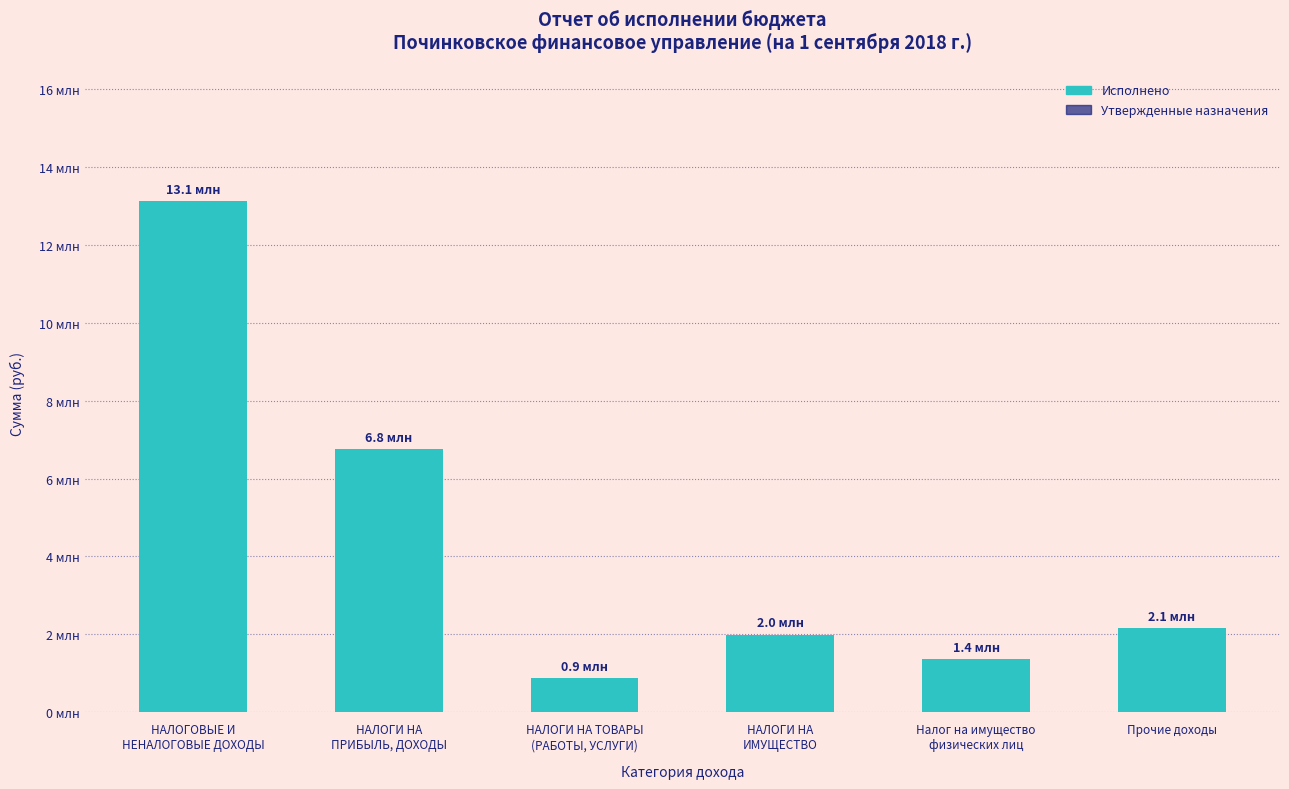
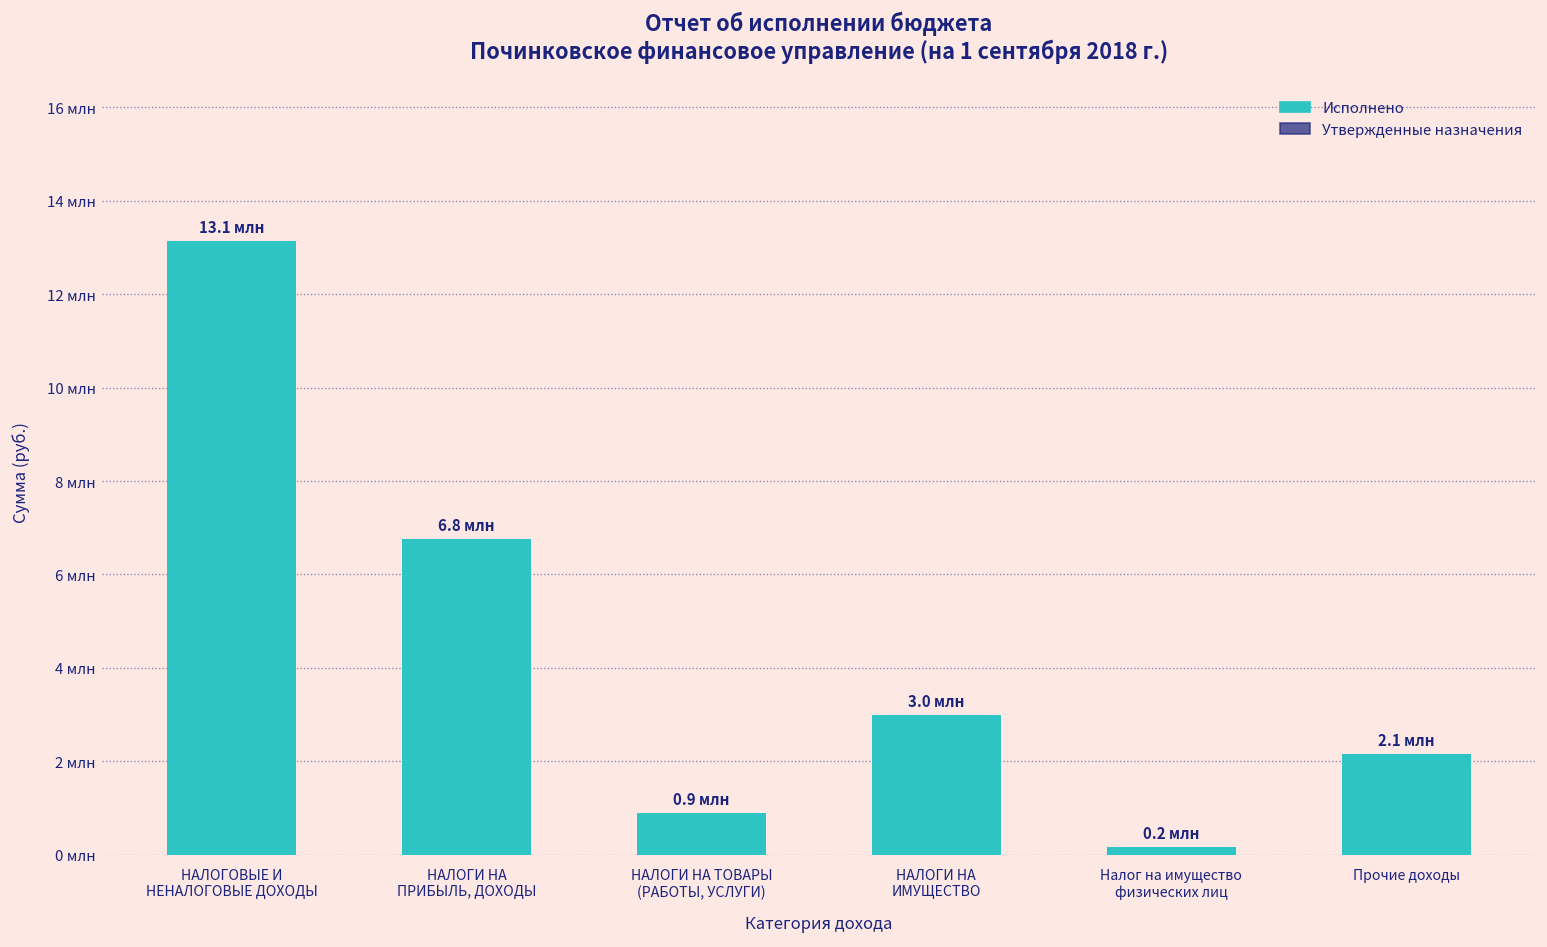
  {
-   "НАЛОГИ НА ИМУЩЕСТВО": 2.0,
-   "Налог на имущество физических лиц": 1.4
+   "НАЛОГИ НА ИМУЩЕСТВО": 3.0,
+   "Налог на имущество физических лиц": 0.2
  }
